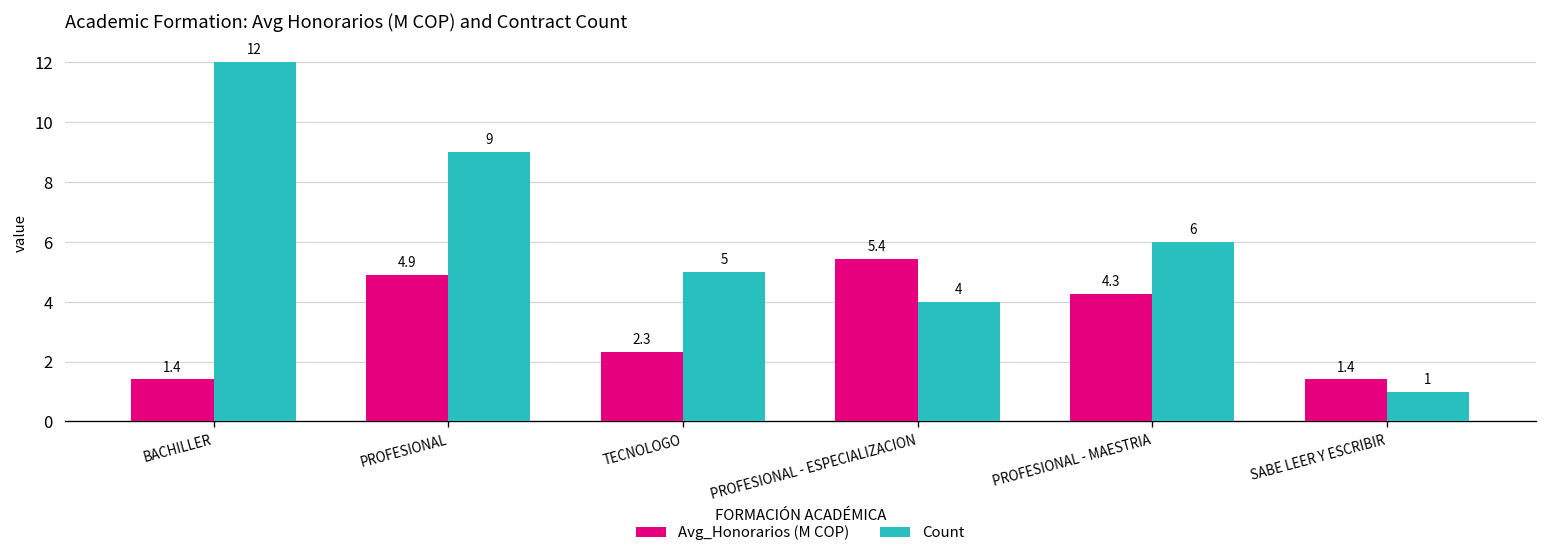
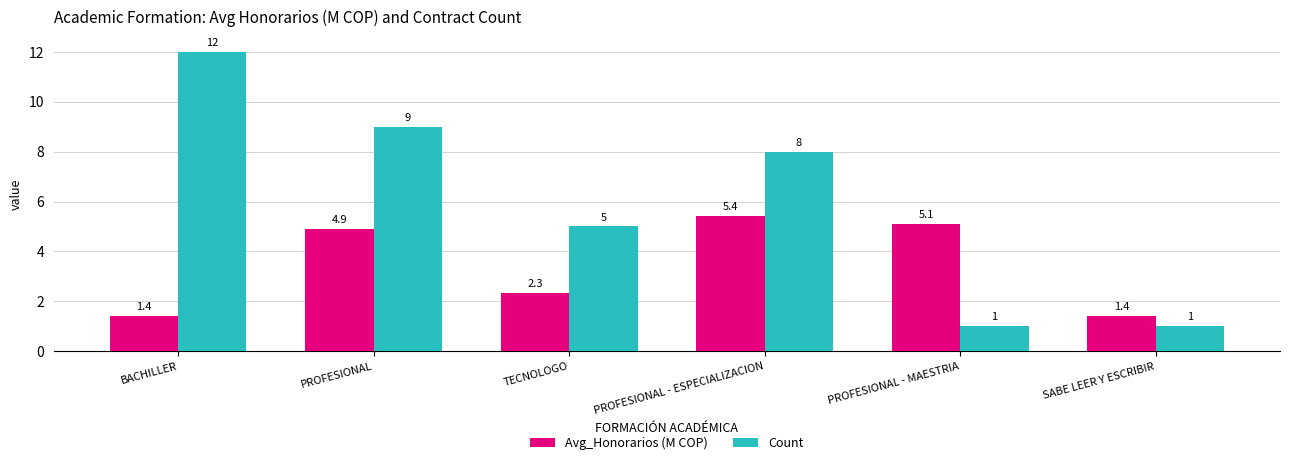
  {
    "Avg_Honorarios (M COP)": {
      "BACHILLER": 1.4,
      "PROFESIONAL": 4.9,
      "TECNOLOGO": 2.3,
      "PROFESIONAL - ESPECIALIZACION": 5.4,
-     "PROFESIONAL - MAESTRIA": 4.3,
+     "PROFESIONAL - MAESTRIA": 5.1,
      "SABE LEER Y ESCRIBIR": 1.4
    },
    "Count": {
      "BACHILLER": 12,
      "PROFESIONAL": 9,
      "TECNOLOGO": 5,
-     "PROFESIONAL - ESPECIALIZACION": 4,
-     "PROFESIONAL - MAESTRIA": 6,
+     "PROFESIONAL - ESPECIALIZACION": 8,
+     "PROFESIONAL - MAESTRIA": 1,
      "SABE LEER Y ESCRIBIR": 1
    }
  }
